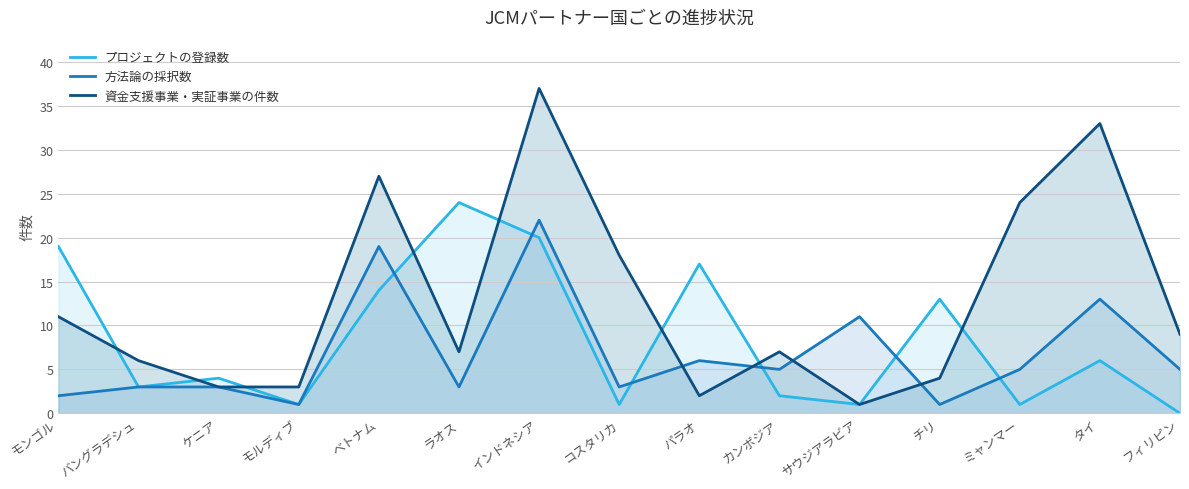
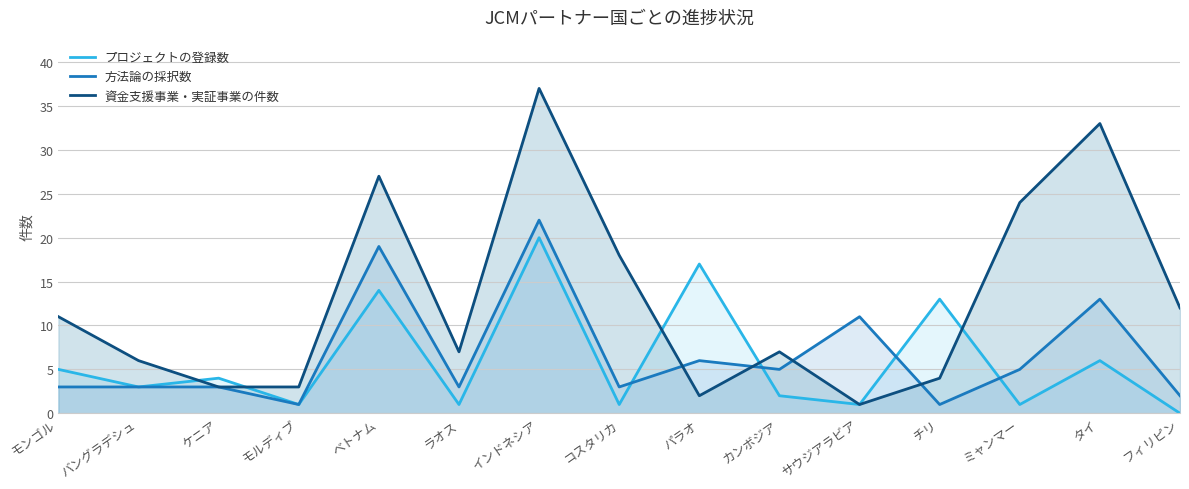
  {
    "プロジェクトの登録数": {
-     "モンゴル": 19,
+     "モンゴル": 5,
      "ケニア": 4,
      "ベトナム": 14,
-     "ラオス": 24,
+     "ラオス": 1,
      "インドネシア": 20,
      "コスタリカ": 1,
      "パラオ": 17,
      "カンボジア": 2,
      "チリ": 13,
      "ミャンマー": 1,
      "タイ": 6,
      "フィリピン": 0
    },
    "方法論の採択数": {
-     "モンゴル": 2,
+     "モンゴル": 3,
      "ベトナム": 19,
      "ラオス": 3,
      "インドネシア": 22,
      "コスタリカ": 3,
      "パラオ": 6,
      "カンボジア": 5,
      "サウジアラビア": 11,
      "チリ": 1,
      "ミャンマー": 5,
      "タイ": 13,
-     "フィリピン": 5
+     "フィリピン": 2
    },
    "資金支援事業・実証事業の件数": {
      "モンゴル": 11,
      "バングラデシュ": 6,
      "モルディブ": 3,
      "ベトナム": 27,
      "ラオス": 7,
      "インドネシア": 37,
      "コスタリカ": 18,
      "パラオ": 2,
      "カンボジア": 7,
      "チリ": 4,
      "ミャンマー": 24,
      "タイ": 33,
-     "フィリピン": 9
+     "フィリピン": 12
    }
  }
